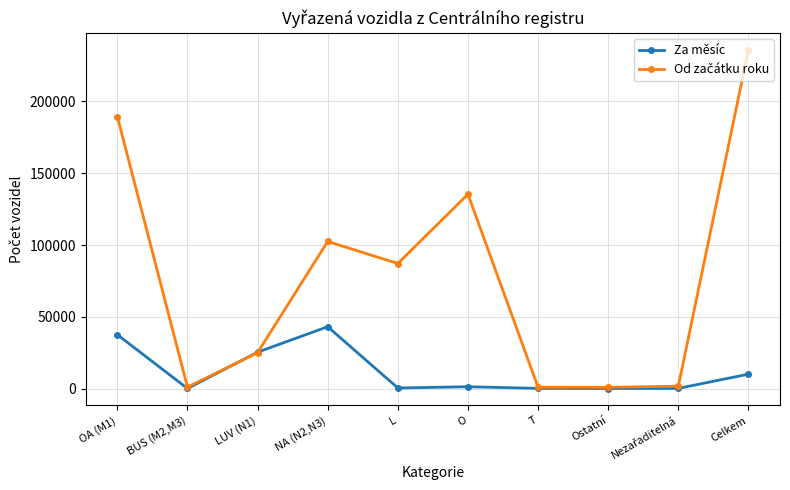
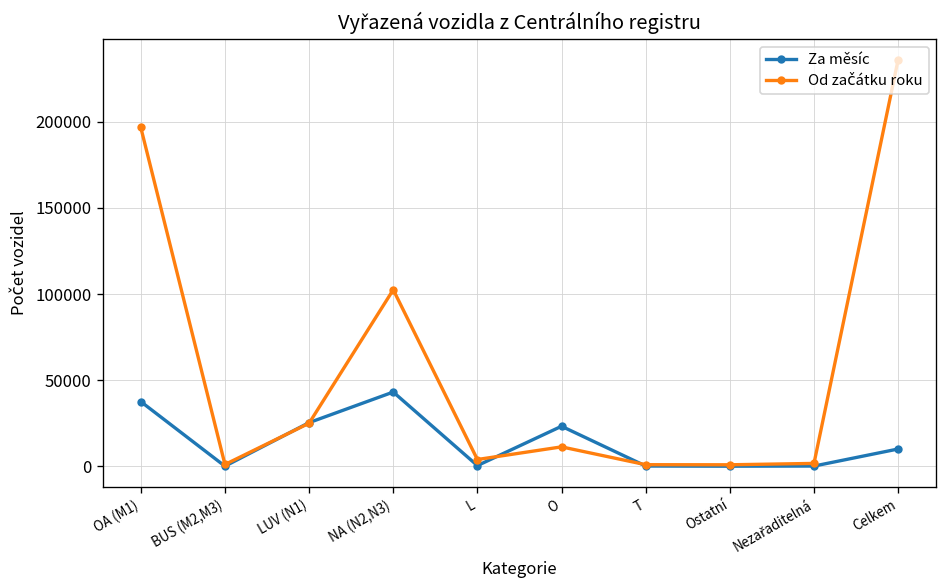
  {
    "Za měsíc": {
      "OA (M1)": 38000,
      "NA (N2,N3)": 43000,
      "L": 0,
-     "O": 1000,
+     "O": 23000,
      "Celkem": 10000
    },
    "Od začátku roku": {
-     "OA (M1)": 189000,
+     "OA (M1)": 197000,
      "NA (N2,N3)": 102000,
-     "L": 87000,
-     "O": 135000
+     "L": 4000,
+     "O": 11000
    }
  }
